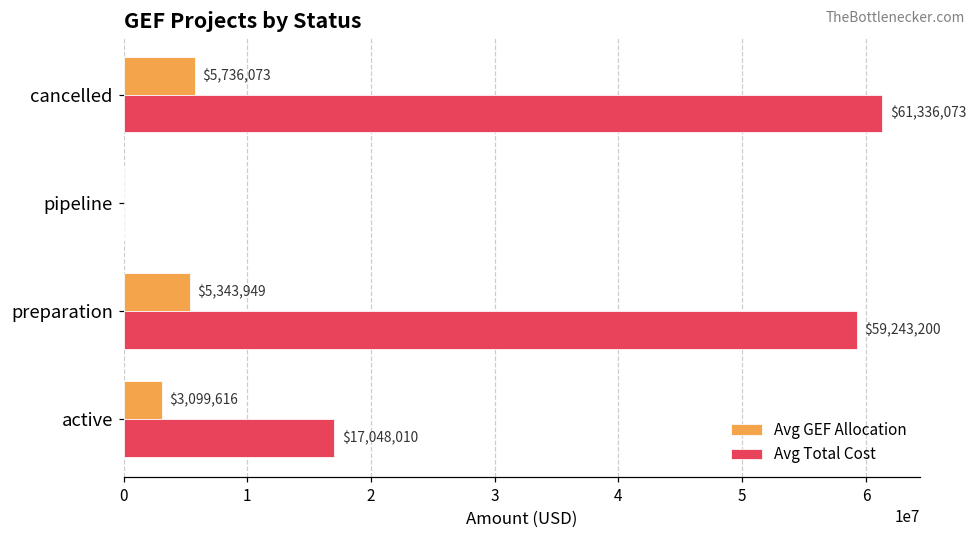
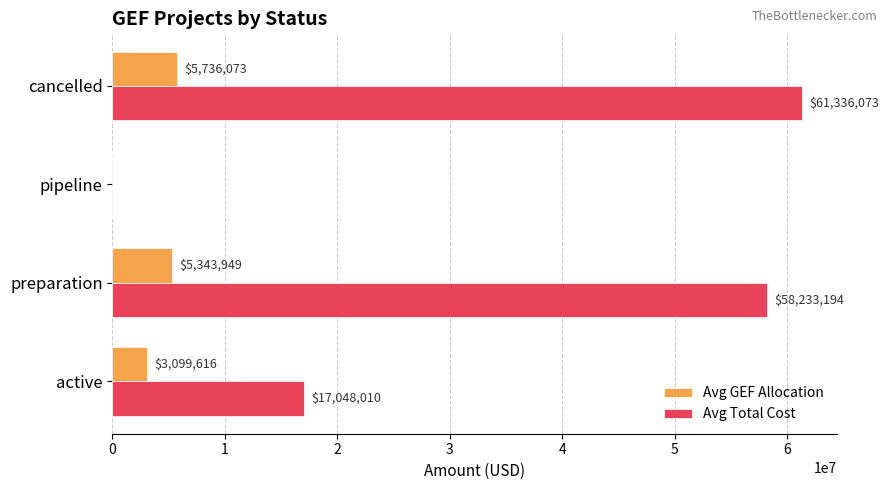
  {
    "Avg GEF Allocation": {
      "cancelled": "$5,736,073",
      "preparation": "$5,343,949",
      "active": "$3,099,616"
    },
    "Avg Total Cost": {
      "cancelled": "$61,336,073",
-     "preparation": "$59,243,200",
+     "preparation": "$58,233,194",
      "active": "$17,048,010"
    }
  }
